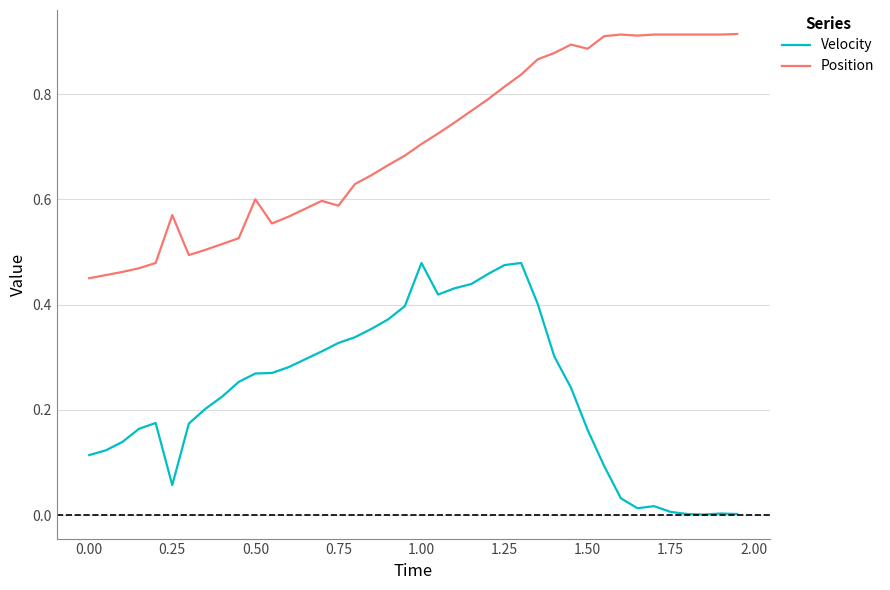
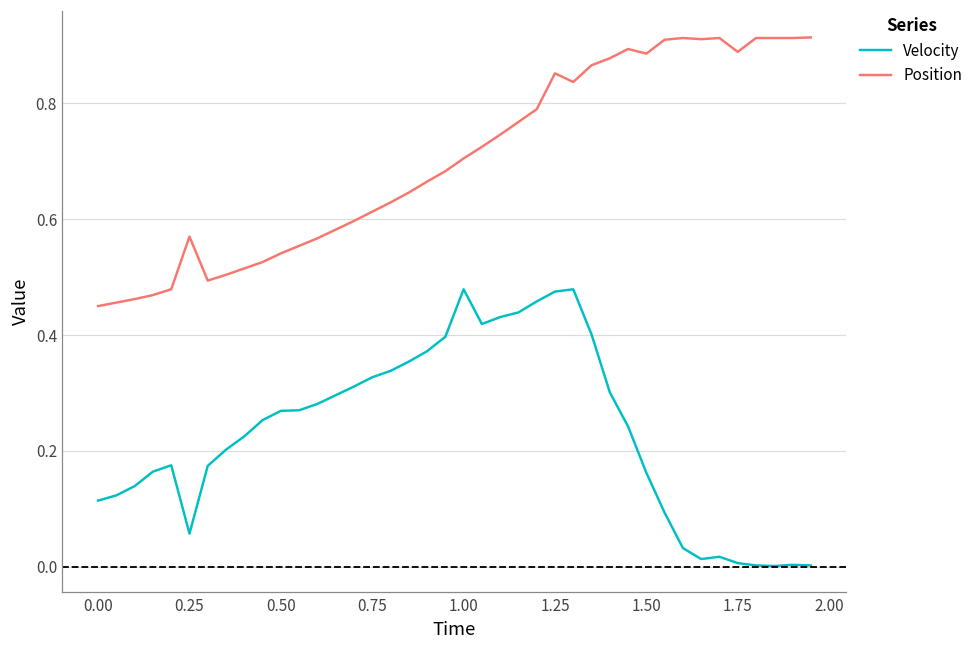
  {
    "Velocity": {
      "0.00": 0.11,
      "0.25": 0.06,
      "0.50": 0.27,
      "0.75": 0.33,
      "1.00": 0.48,
      "1.25": 0.48,
      "1.50": 0.16,
      "1.75": 0.01
    },
    "Position": {
      "0.00": 0.45,
      "0.25": 0.57,
-     "0.50": 0.60,
-     "0.75": 0.59,
+     "0.50": 0.54,
+     "0.75": 0.61,
      "1.00": 0.71,
-     "1.25": 0.81,
+     "1.25": 0.85,
      "1.50": 0.89,
-     "1.75": 0.91
+     "1.75": 0.89
    }
  }
